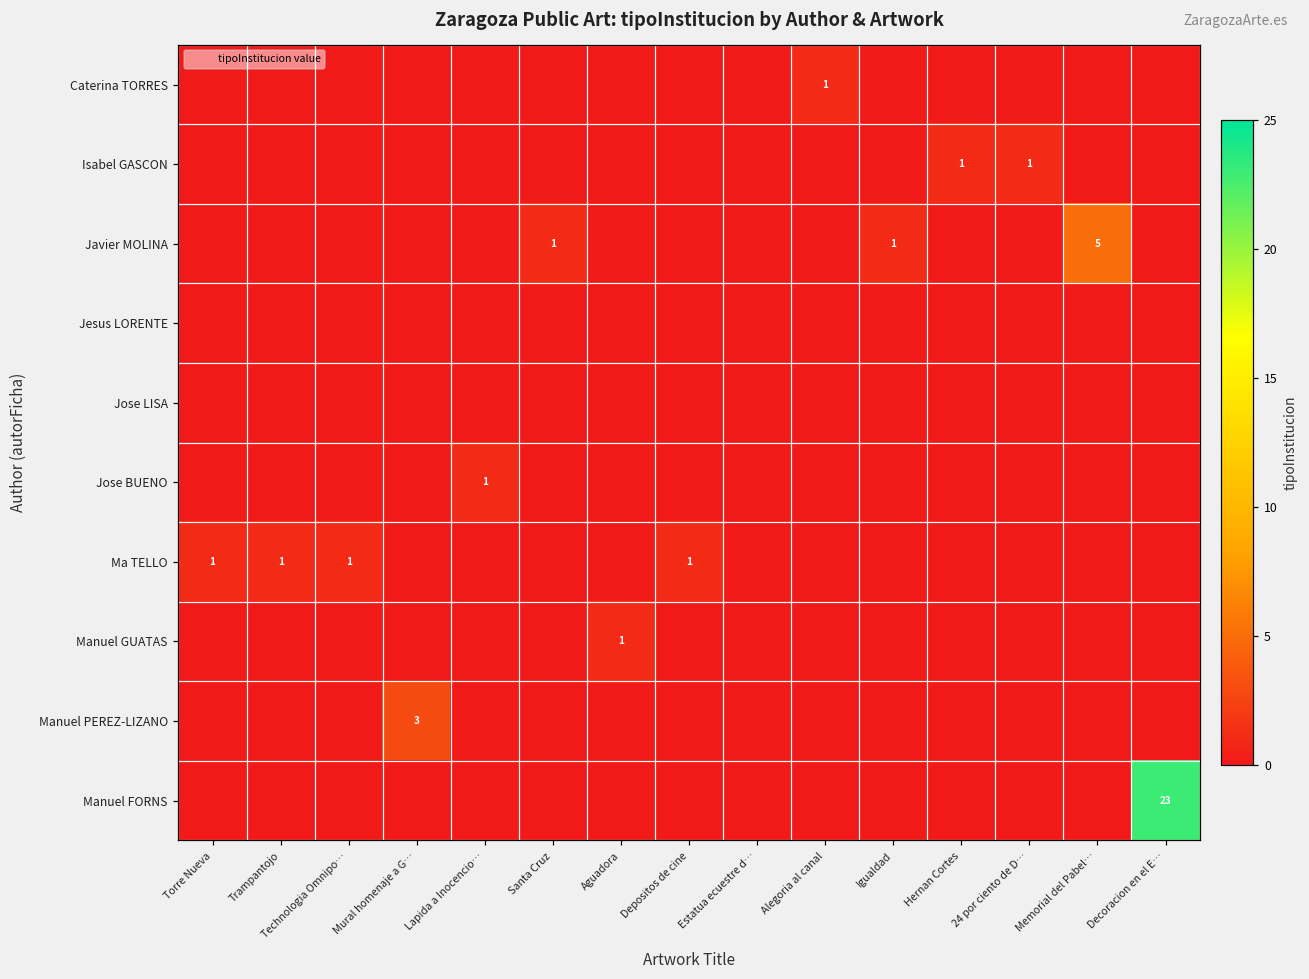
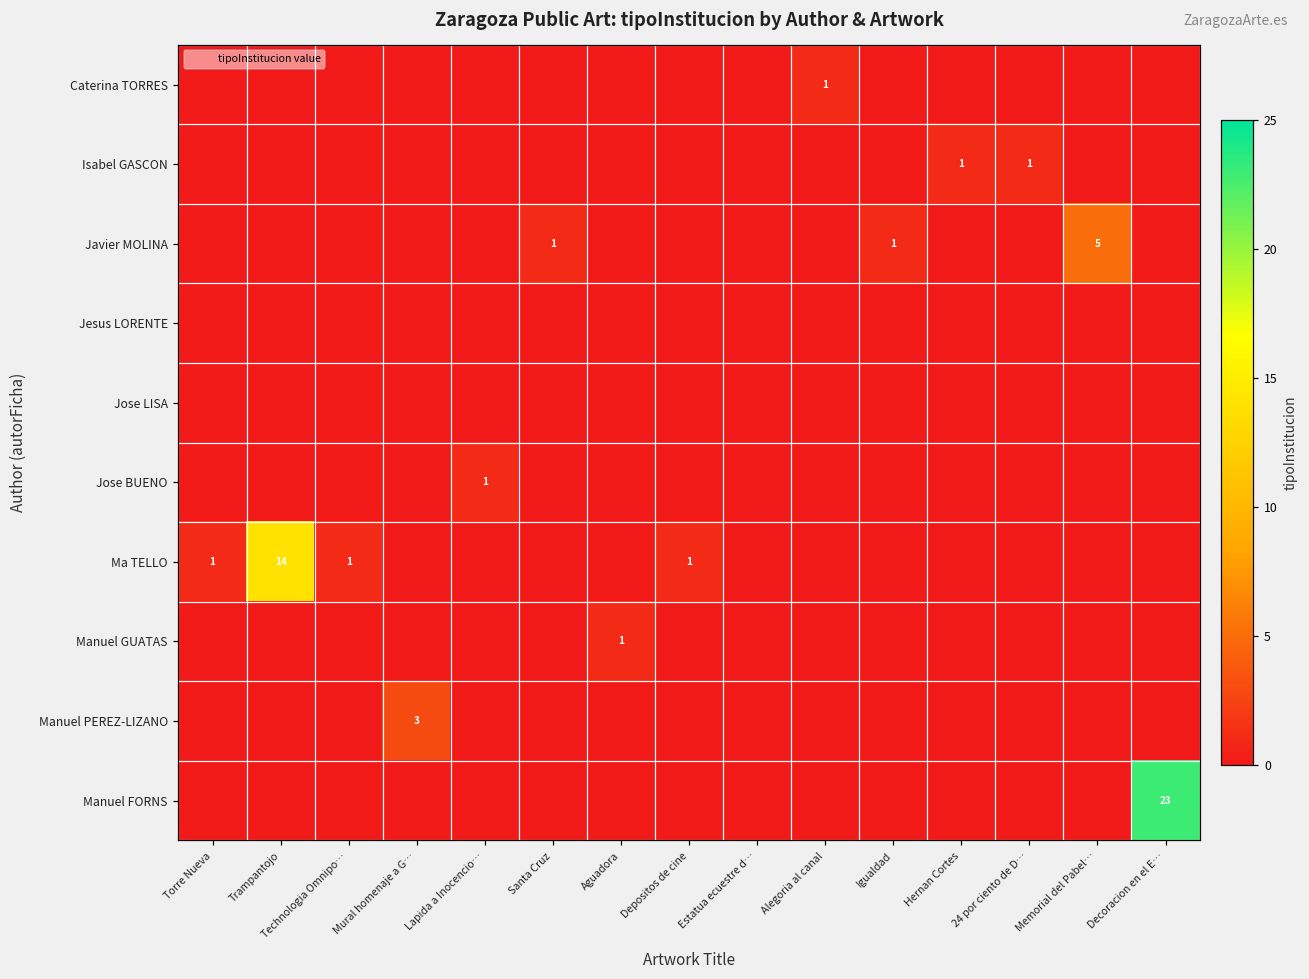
  {
    "Caterina TORRES": {
      "Alegoria al canal": 1
    },
    "Isabel GASCON": {
      "Hernan Cortes": 1,
      "24 por ciento de D…": 1
    },
    "Javier MOLINA": {
      "Santa Cruz": 1,
      "Igualdad": 1,
      "Memorial del Pabel…": 5
    },
    "Jose BUENO": {
      "Lapida a Inocencio…": 1
    },
    "Ma TELLO": {
      "Torre Nueva": 1,
-     "Trampantojo": 1,
+     "Trampantojo": 14,
      "Technologia Omnipo…": 1,
      "Depositos de cine": 1
    },
    "Manuel GUATAS": {
      "Aguadora": 1
    },
    "Manuel PEREZ-LIZANO": {
      "Mural homenaje a G…": 3
    },
    "Manuel FORNS": {
      "Decoracion en el E…": 23
    }
  }
